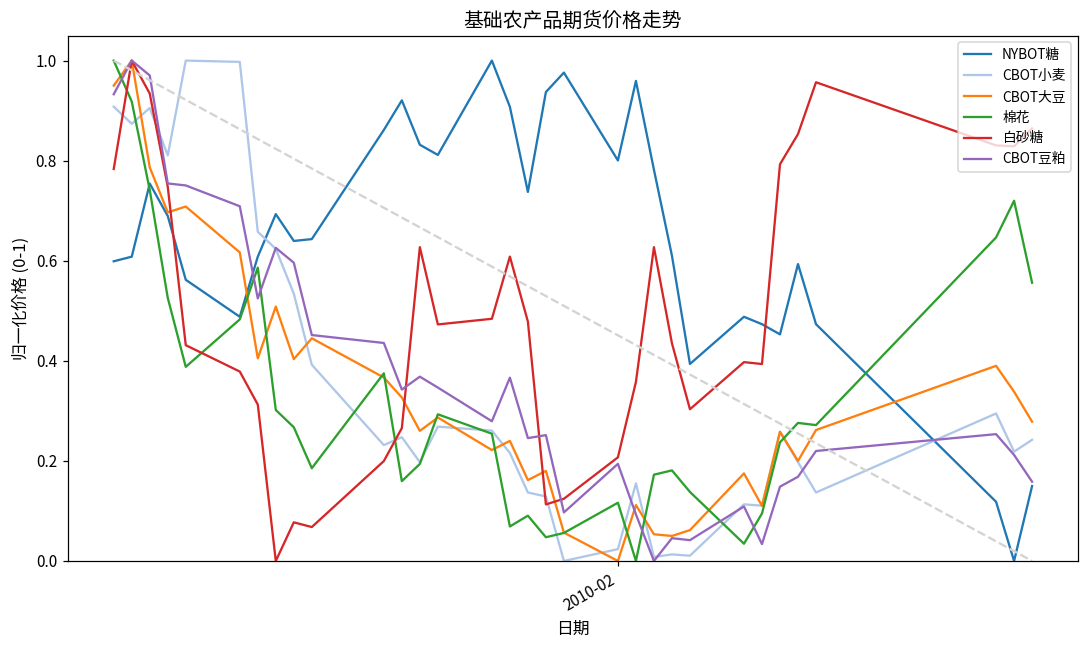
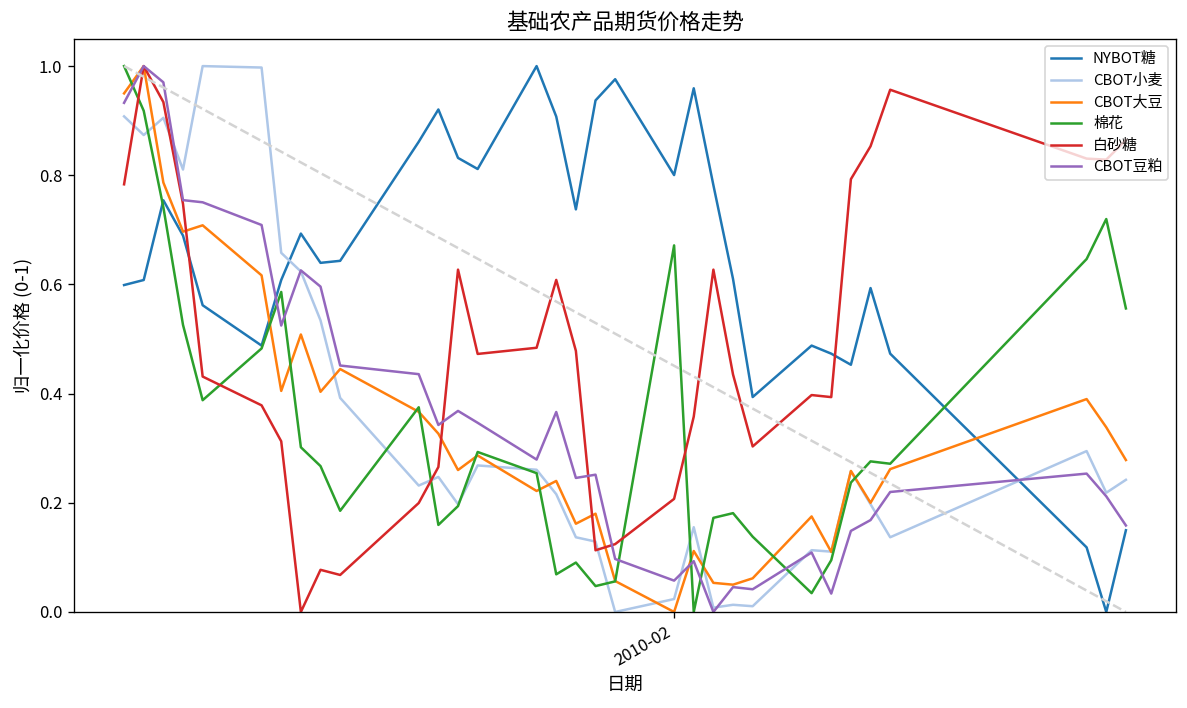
  {
    "NYBOT糖": {
      "2010-02": 0.80
    },
    "CBOT大豆": {
      "2010-02": 0.00
    },
    "棉花": {
-     "2010-02": 0.12
+     "2010-02": 0.67
    },
    "白砂糖": {
      "2010-02": 0.21
    },
    "CBOT豆粕": {
-     "2010-02": 0.19
+     "2010-02": 0.06
    }
  }
